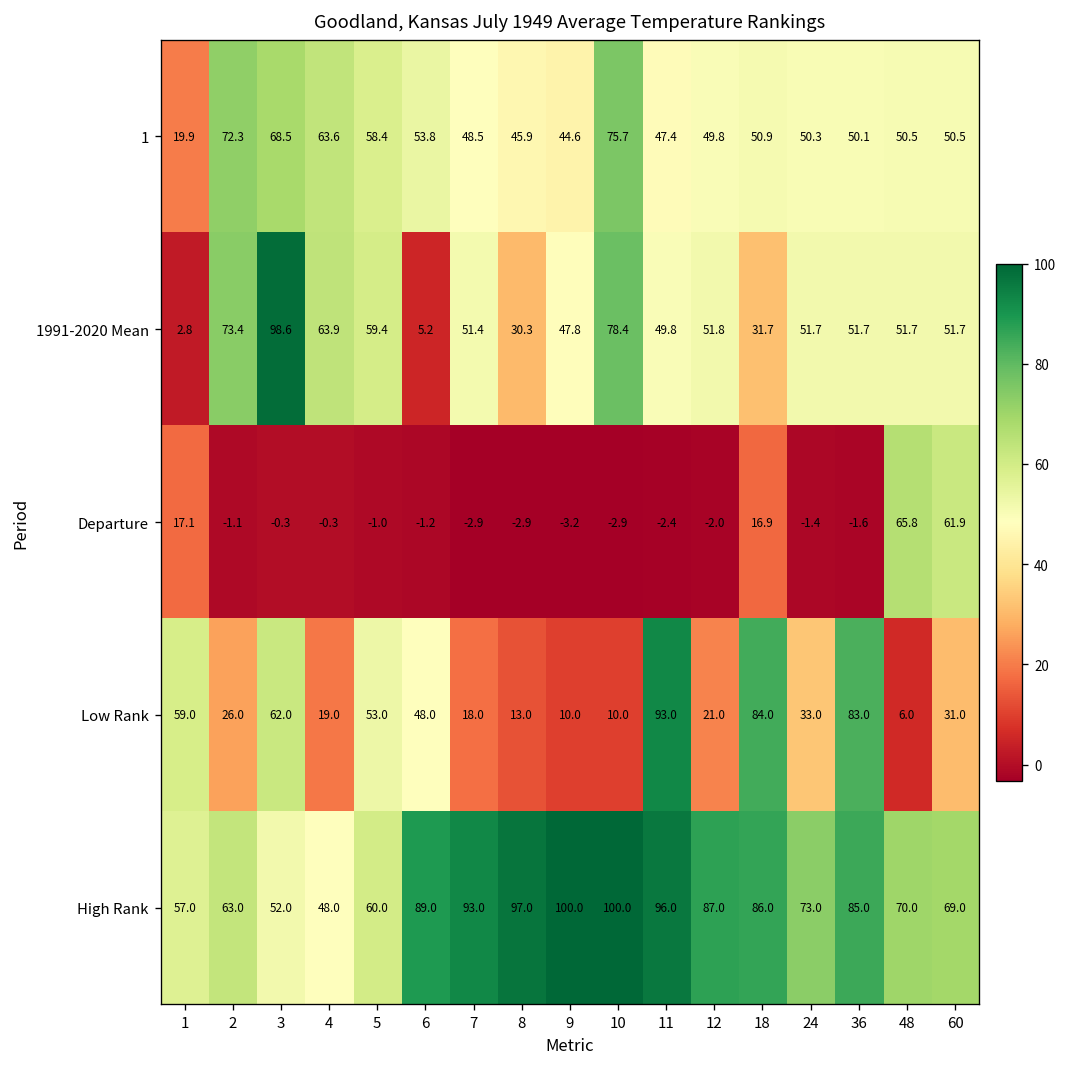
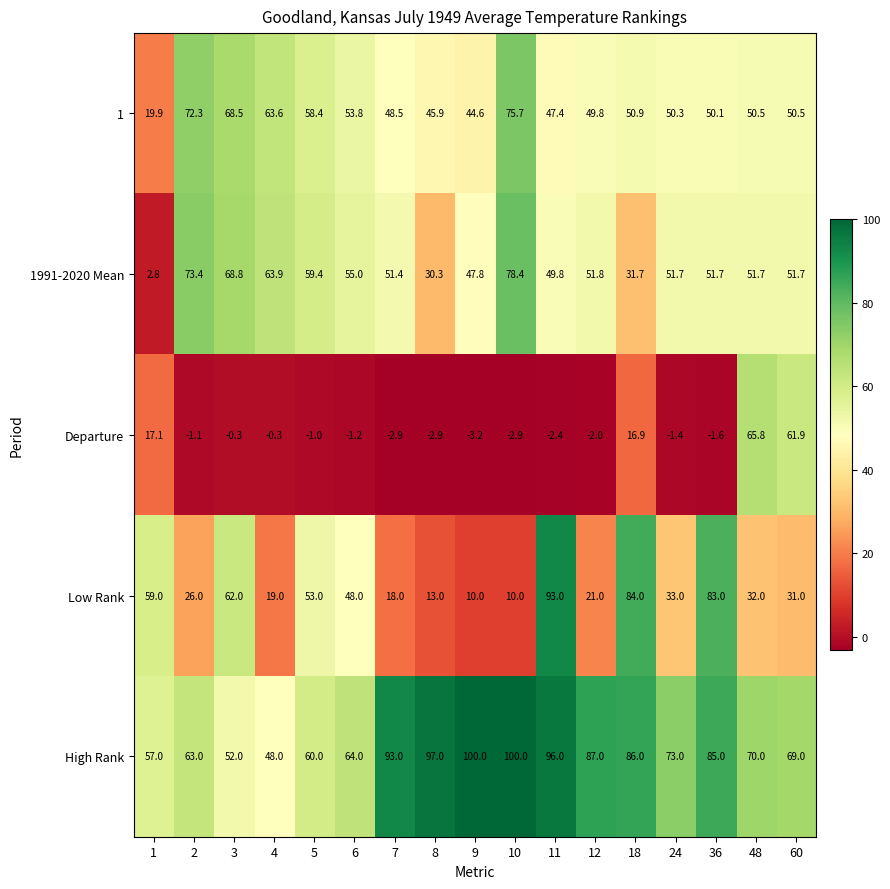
  {
    "1": {
      "1": 19.9,
      "2": 72.3,
      "3": 68.5,
      "4": 63.6,
      "5": 58.4,
      "6": 53.8,
      "7": 48.5,
      "8": 45.9,
      "9": 44.6,
      "10": 75.7,
      "11": 47.4,
      "12": 49.8,
      "18": 50.9,
      "24": 50.3,
      "36": 50.1,
      "48": 50.5,
      "60": 50.5
    },
    "1991-2020 Mean": {
      "1": 2.8,
      "2": 73.4,
-     "3": 98.6,
+     "3": 68.8,
      "4": 63.9,
      "5": 59.4,
-     "6": 5.2,
+     "6": 55.0,
      "7": 51.4,
      "8": 30.3,
      "9": 47.8,
      "10": 78.4,
      "11": 49.8,
      "12": 51.8,
      "18": 31.7,
      "24": 51.7,
      "36": 51.7,
      "48": 51.7,
      "60": 51.7
    },
    "Departure": {
      "1": 17.1,
      "2": -1.1,
      "3": -0.3,
      "4": -0.3,
      "5": -1.0,
      "6": -1.2,
      "7": -2.9,
      "8": -2.9,
      "9": -3.2,
      "10": -2.9,
      "11": -2.4,
      "12": -2.0,
      "18": 16.9,
      "24": -1.4,
      "36": -1.6,
      "48": 65.8,
      "60": 61.9
    },
    "Low Rank": {
      "1": 59.0,
      "2": 26.0,
      "3": 62.0,
      "4": 19.0,
      "5": 53.0,
      "6": 48.0,
      "7": 18.0,
      "8": 13.0,
      "9": 10.0,
      "10": 10.0,
      "11": 93.0,
      "12": 21.0,
      "18": 84.0,
      "24": 33.0,
      "36": 83.0,
-     "48": 6.0,
+     "48": 32.0,
      "60": 31.0
    },
    "High Rank": {
      "1": 57.0,
      "2": 63.0,
      "3": 52.0,
      "4": 48.0,
      "5": 60.0,
-     "6": 89.0,
+     "6": 64.0,
      "7": 93.0,
      "8": 97.0,
      "9": 100.0,
      "10": 100.0,
      "11": 96.0,
      "12": 87.0,
      "18": 86.0,
      "24": 73.0,
      "36": 85.0,
      "48": 70.0,
      "60": 69.0
    }
  }
